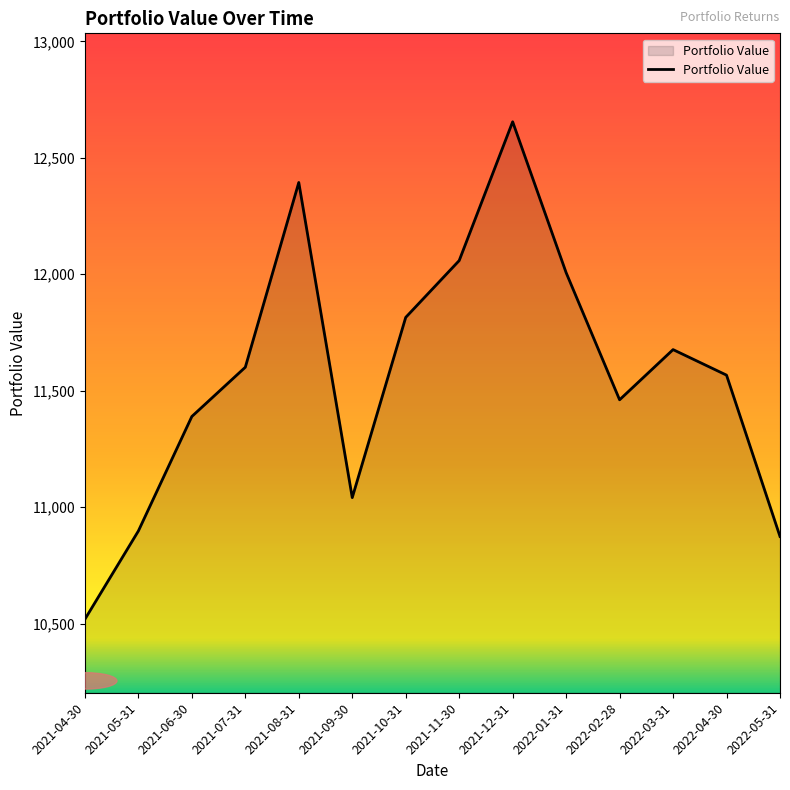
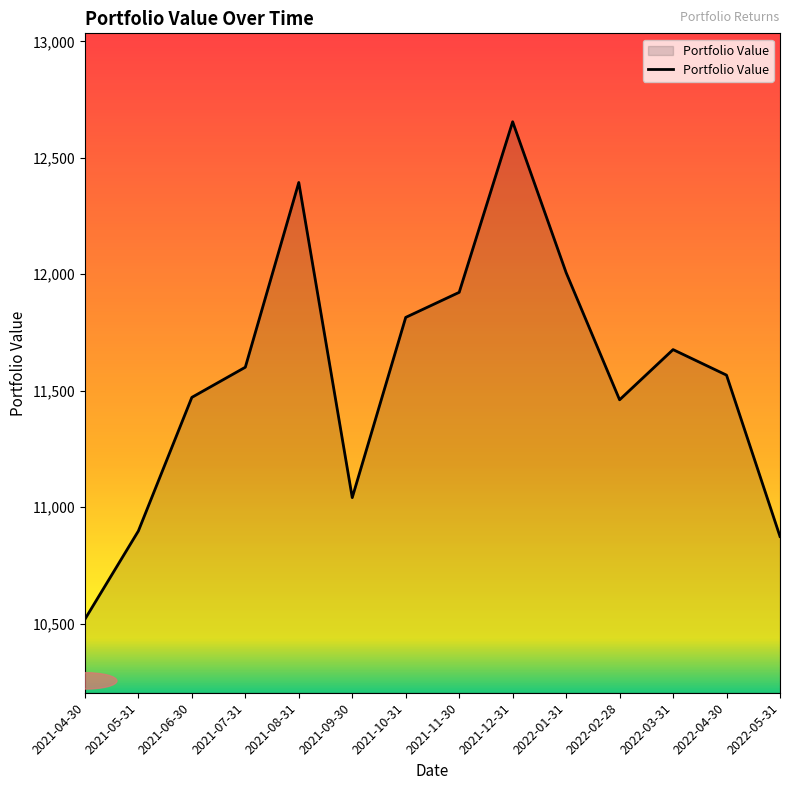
  {
    "2021-04-30": "10,520",
    "2021-05-31": "10,900",
-   "2021-06-30": "11,390",
+   "2021-06-30": "11,470",
    "2021-07-31": "11,600",
    "2021-08-31": "12,390",
    "2021-09-30": "11,040",
    "2021-10-31": "11,810",
-   "2021-11-30": "12,060",
+   "2021-11-30": "11,920",
    "2021-12-31": "12,650",
    "2022-01-31": "12,010",
    "2022-02-28": "11,460",
    "2022-03-31": "11,680",
    "2022-04-30": "11,570",
    "2022-05-31": "10,870"
  }
